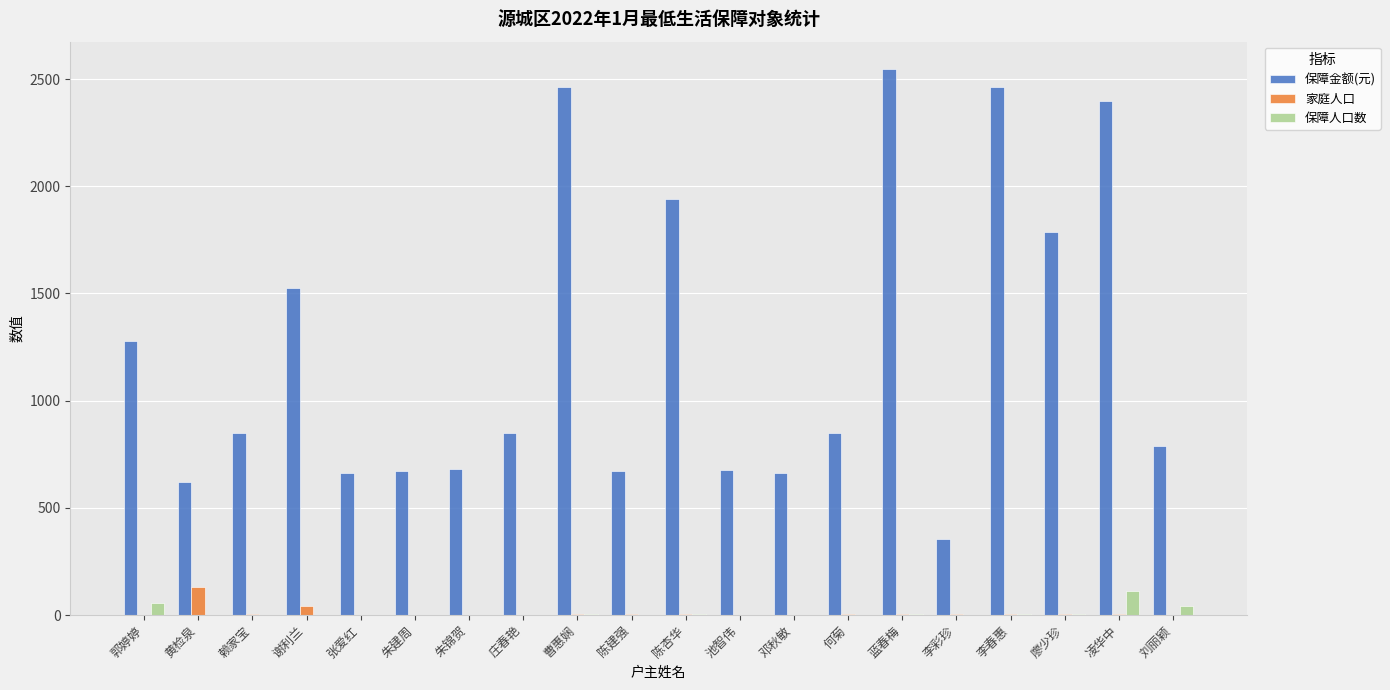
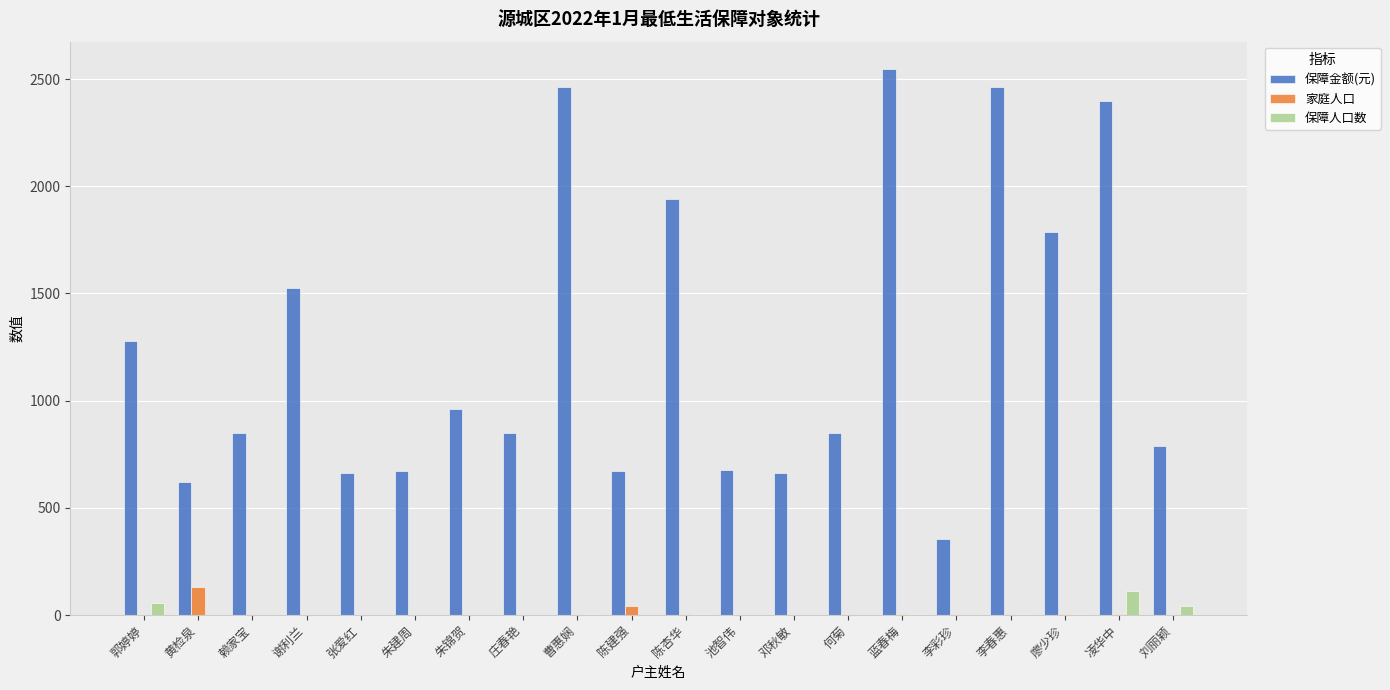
  {
    "保障金额(元)": {
      "郭婷婷": 1280,
      "黄检泉": 620,
      "赖家宝": 850,
      "谢利兰": 1520,
      "张爱红": 660,
      "朱建周": 670,
-     "朱锦贺": 680,
+     "朱锦贺": 960,
      "庄春艳": 850,
      "曹惠娴": 2460,
      "陈建强": 670,
      "陈杏华": 1940,
      "池智伟": 680,
      "邓秋敏": 660,
      "何菊": 850,
      "蓝春梅": 2550,
      "李彩珍": 350,
      "李春惠": 2470,
      "廖少珍": 1790,
      "凌华中": 2400,
      "刘丽颖": 790
    },
    "家庭人口": {
      "黄检泉": 130,
-     "谢利兰": 40,
-     "陈建强": 0
+     "谢利兰": 0,
+     "陈建强": 40
    },
    "保障人口数": {
      "郭婷婷": 60,
      "凌华中": 110,
      "刘丽颖": 40
    }
  }
